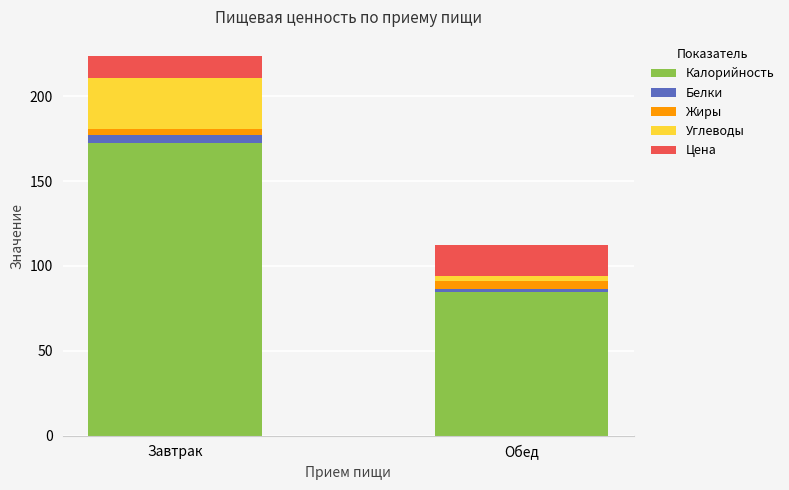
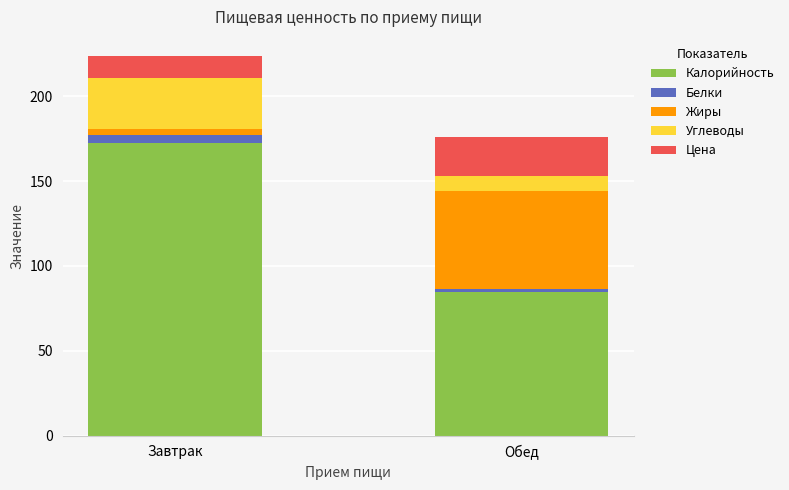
  {
    "Калорийность": {
      "Завтрак": 173,
      "Обед": 85
    },
    "Белки": {
      "Завтрак": 4,
      "Обед": 2
    },
    "Жиры": {
      "Завтрак": 4,
-     "Обед": 5
+     "Обед": 58
    },
    "Углеводы": {
      "Завтрак": 30,
-     "Обед": 3
+     "Обед": 8
    },
    "Цена": {
      "Завтрак": 13,
-     "Обед": 18
+     "Обед": 23
    }
  }
